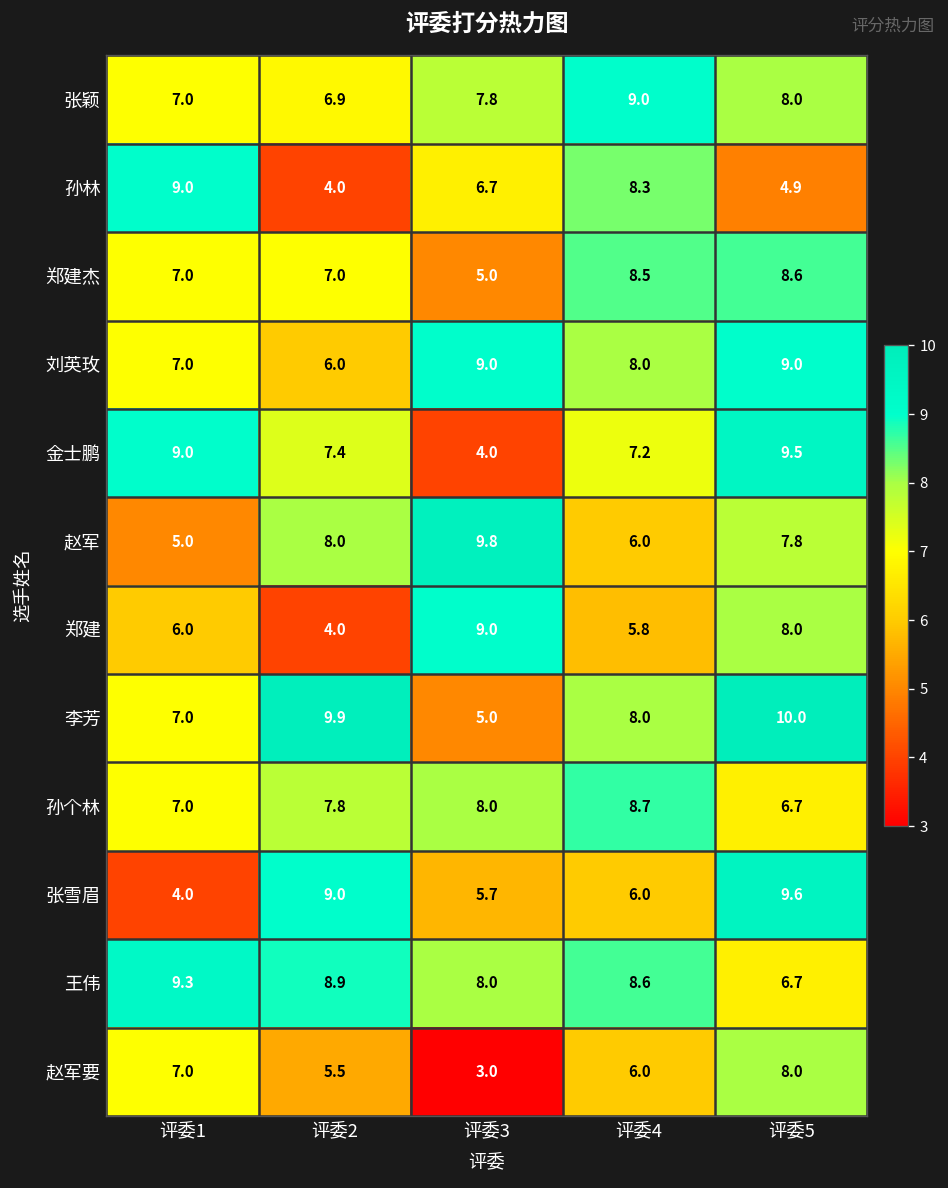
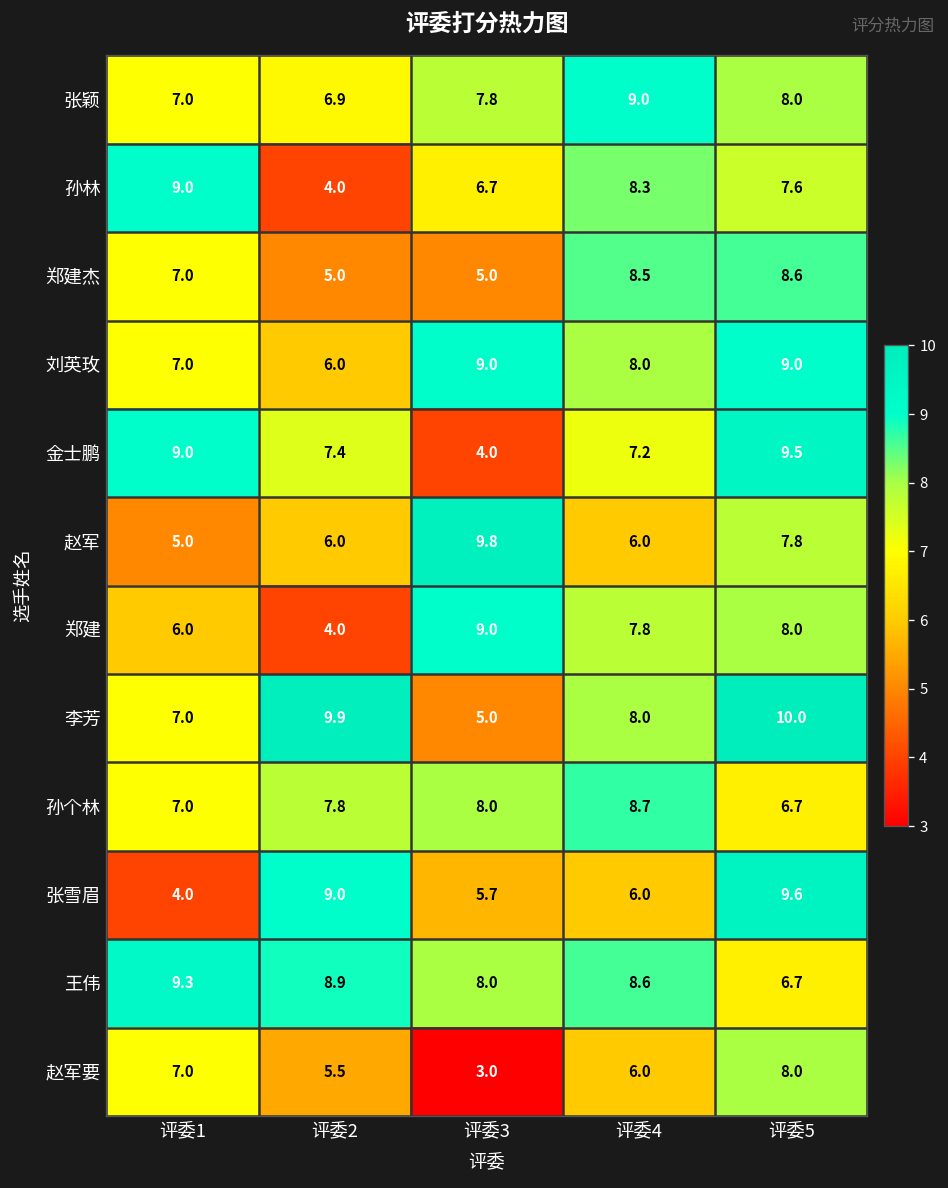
  {
    "张颖": {
      "评委1": 7.0,
      "评委2": 6.9,
      "评委3": 7.8,
      "评委4": 9.0,
      "评委5": 8.0
    },
    "孙林": {
      "评委1": 9.0,
      "评委2": 4.0,
      "评委3": 6.7,
      "评委4": 8.3,
-     "评委5": 4.9
+     "评委5": 7.6
    },
    "郑建杰": {
      "评委1": 7.0,
-     "评委2": 7.0,
+     "评委2": 5.0,
      "评委3": 5.0,
      "评委4": 8.5,
      "评委5": 8.6
    },
    "刘英玫": {
      "评委1": 7.0,
      "评委2": 6.0,
      "评委3": 9.0,
      "评委4": 8.0,
      "评委5": 9.0
    },
    "金士鹏": {
      "评委1": 9.0,
      "评委2": 7.4,
      "评委3": 4.0,
      "评委4": 7.2,
      "评委5": 9.5
    },
    "赵军": {
      "评委1": 5.0,
-     "评委2": 8.0,
+     "评委2": 6.0,
      "评委3": 9.8,
      "评委4": 6.0,
      "评委5": 7.8
    },
    "郑建": {
      "评委1": 6.0,
      "评委2": 4.0,
      "评委3": 9.0,
-     "评委4": 5.8,
+     "评委4": 7.8,
      "评委5": 8.0
    },
    "李芳": {
      "评委1": 7.0,
      "评委2": 9.9,
      "评委3": 5.0,
      "评委4": 8.0,
      "评委5": 10.0
    },
    "孙个林": {
      "评委1": 7.0,
      "评委2": 7.8,
      "评委3": 8.0,
      "评委4": 8.7,
      "评委5": 6.7
    },
    "张雪眉": {
      "评委1": 4.0,
      "评委2": 9.0,
      "评委3": 5.7,
      "评委4": 6.0,
      "评委5": 9.6
    },
    "王伟": {
      "评委1": 9.3,
      "评委2": 8.9,
      "评委3": 8.0,
      "评委4": 8.6,
      "评委5": 6.7
    },
    "赵军要": {
      "评委1": 7.0,
      "评委2": 5.5,
      "评委3": 3.0,
      "评委4": 6.0,
      "评委5": 8.0
    }
  }
